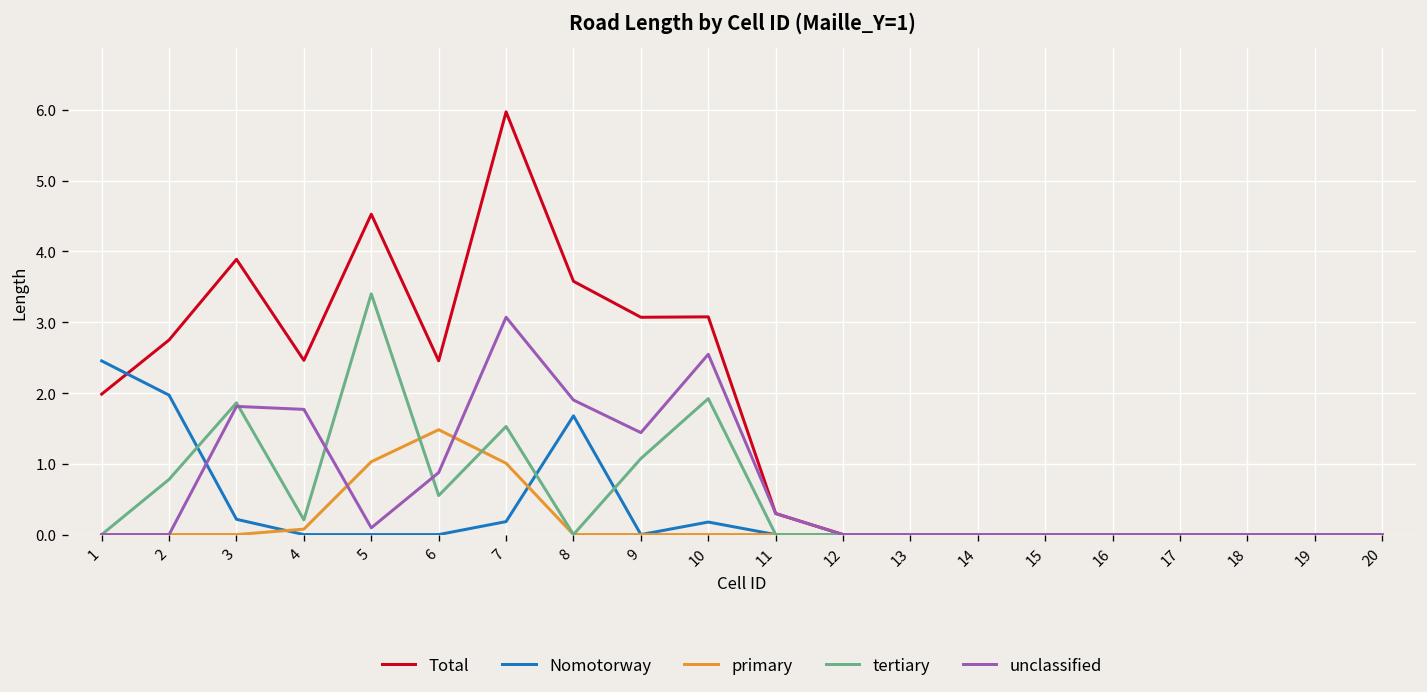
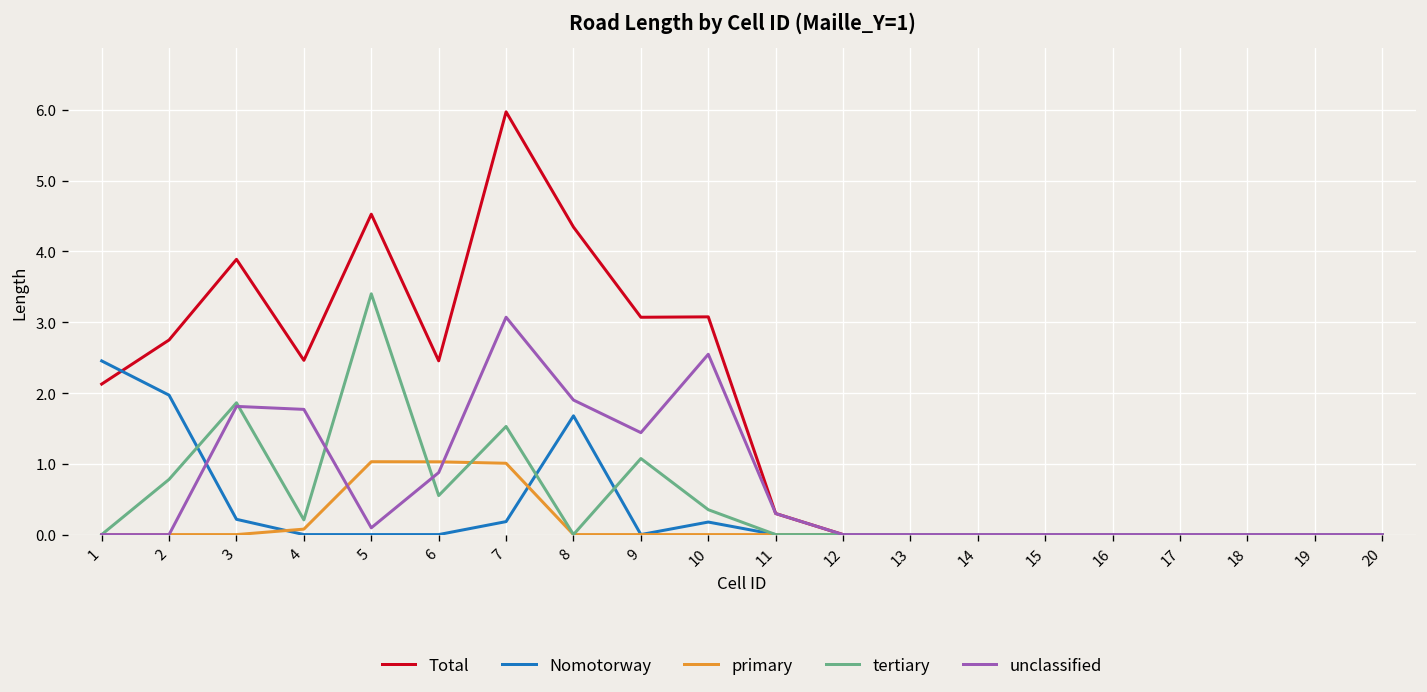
  {
    "Total": {
-     "1": 2.0,
+     "1": 2.1,
      "2": 2.7,
      "3": 3.9,
      "4": 2.5,
      "5": 4.5,
      "6": 2.5,
      "7": 6.0,
-     "8": 3.6,
+     "8": 4.3,
      "9": 3.1,
      "10": 3.1
    },
    "Nomotorway": {
      "1": 2.5,
      "2": 2.0,
      "3": 0.2,
      "4": 0.0,
      "5": 0.0,
      "6": 0.0,
      "7": 0.2,
      "8": 1.7,
      "10": 0.2
    },
    "primary": {
      "3": 0.0,
      "4": 0.1,
      "5": 1.0,
-     "6": 1.5,
+     "6": 1.0,
      "7": 1.0,
      "10": 0.0
    },
    "tertiary": {
      "2": 0.8,
      "3": 1.9,
      "4": 0.2,
      "5": 3.4,
      "6": 0.6,
      "7": 1.5,
      "9": 1.1,
-     "10": 1.9
+     "10": 0.4
    },
    "unclassified": {
      "3": 1.8,
      "4": 1.8,
      "5": 0.1,
      "6": 0.9,
      "7": 3.1,
      "8": 1.9,
      "9": 1.4,
      "10": 2.5
    }
  }
